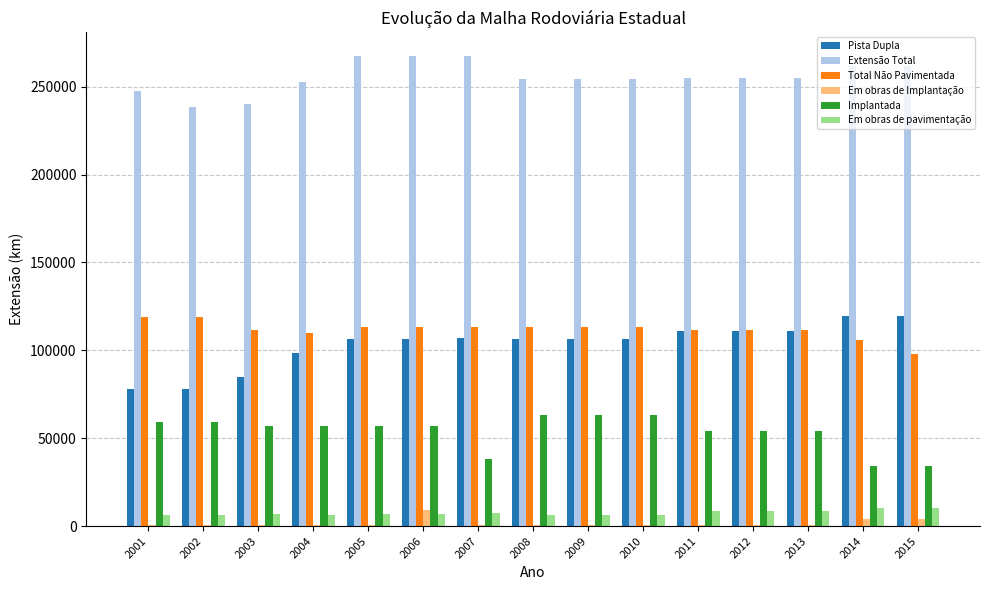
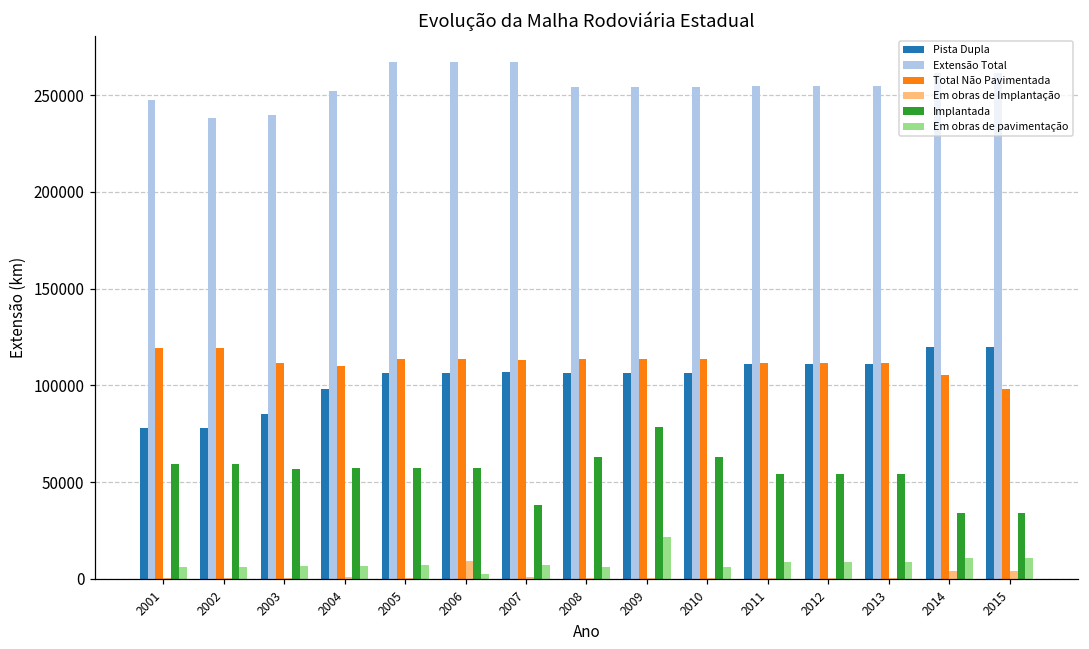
  {
    "Pista Dupla": {
      "2001": 78000,
      "2002": 78000,
      "2003": 85000,
      "2004": 98000,
      "2005": 106000,
      "2006": 106000,
      "2007": 107000,
      "2008": 107000,
      "2009": 107000,
      "2010": 107000,
      "2011": 111000,
      "2012": 111000,
      "2013": 111000,
      "2014": 120000,
      "2015": 120000
    },
    "Extensão Total": {
      "2001": 248000,
      "2002": 238000,
      "2003": 240000,
      "2004": 252000,
      "2005": 267000,
      "2006": 267000,
      "2007": 267000,
      "2008": 254000,
      "2009": 254000,
      "2010": 254000,
      "2011": 255000,
      "2012": 255000,
      "2013": 255000
    },
    "Total Não Pavimentada": {
      "2001": 119000,
      "2002": 119000,
      "2003": 111000,
      "2004": 110000,
      "2005": 114000,
      "2006": 114000,
      "2007": 113000,
      "2008": 113000,
      "2009": 113000,
      "2010": 113000,
      "2011": 111000,
      "2012": 111000,
      "2013": 111000,
      "2014": 106000,
      "2015": 98000
    },
    "Em obras de Implantação": {
      "2006": 9000,
      "2014": 4000,
      "2015": 4000
    },
    "Implantada": {
      "2001": 59000,
      "2002": 59000,
      "2003": 57000,
      "2004": 57000,
      "2005": 57000,
      "2006": 57000,
      "2007": 38000,
      "2008": 63000,
-     "2009": 63000,
+     "2009": 78000,
      "2010": 63000,
      "2011": 54000,
      "2012": 54000,
      "2013": 54000,
      "2014": 34000,
      "2015": 34000
    },
    "Em obras de pavimentação": {
      "2001": 6000,
      "2002": 6000,
      "2003": 7000,
      "2004": 7000,
      "2005": 7000,
-     "2006": 7000,
+     "2006": 2000,
      "2007": 7000,
      "2008": 6000,
-     "2009": 6000,
+     "2009": 22000,
      "2010": 6000,
      "2011": 8000,
      "2012": 8000,
      "2013": 8000,
      "2014": 11000,
      "2015": 11000
    }
  }
